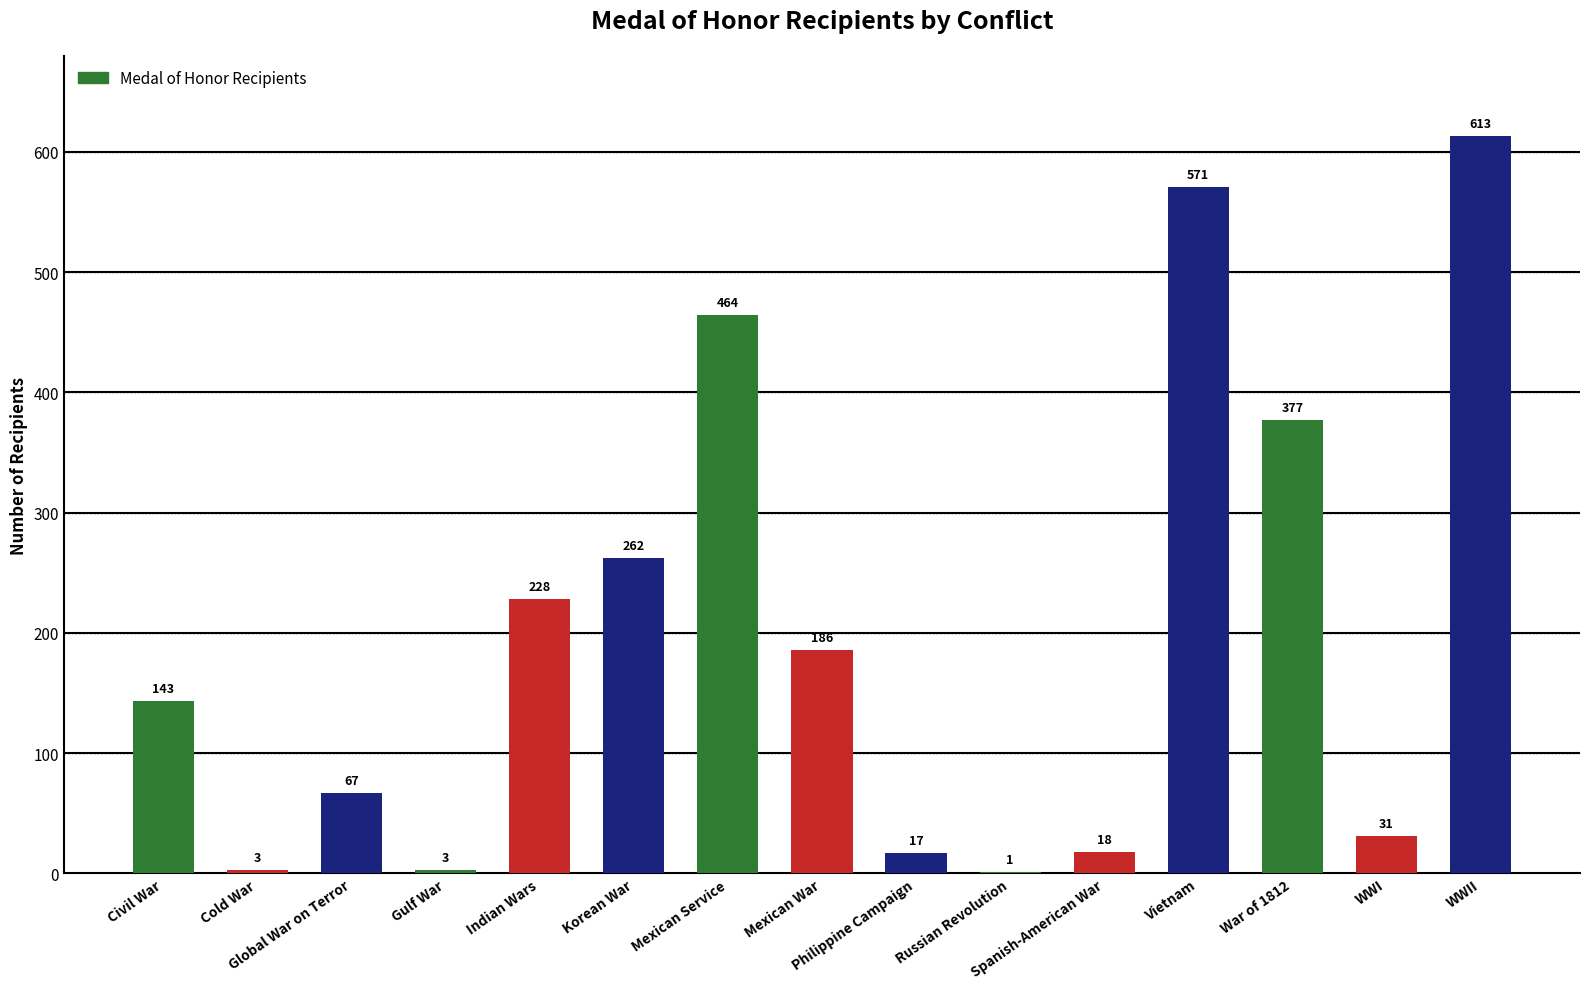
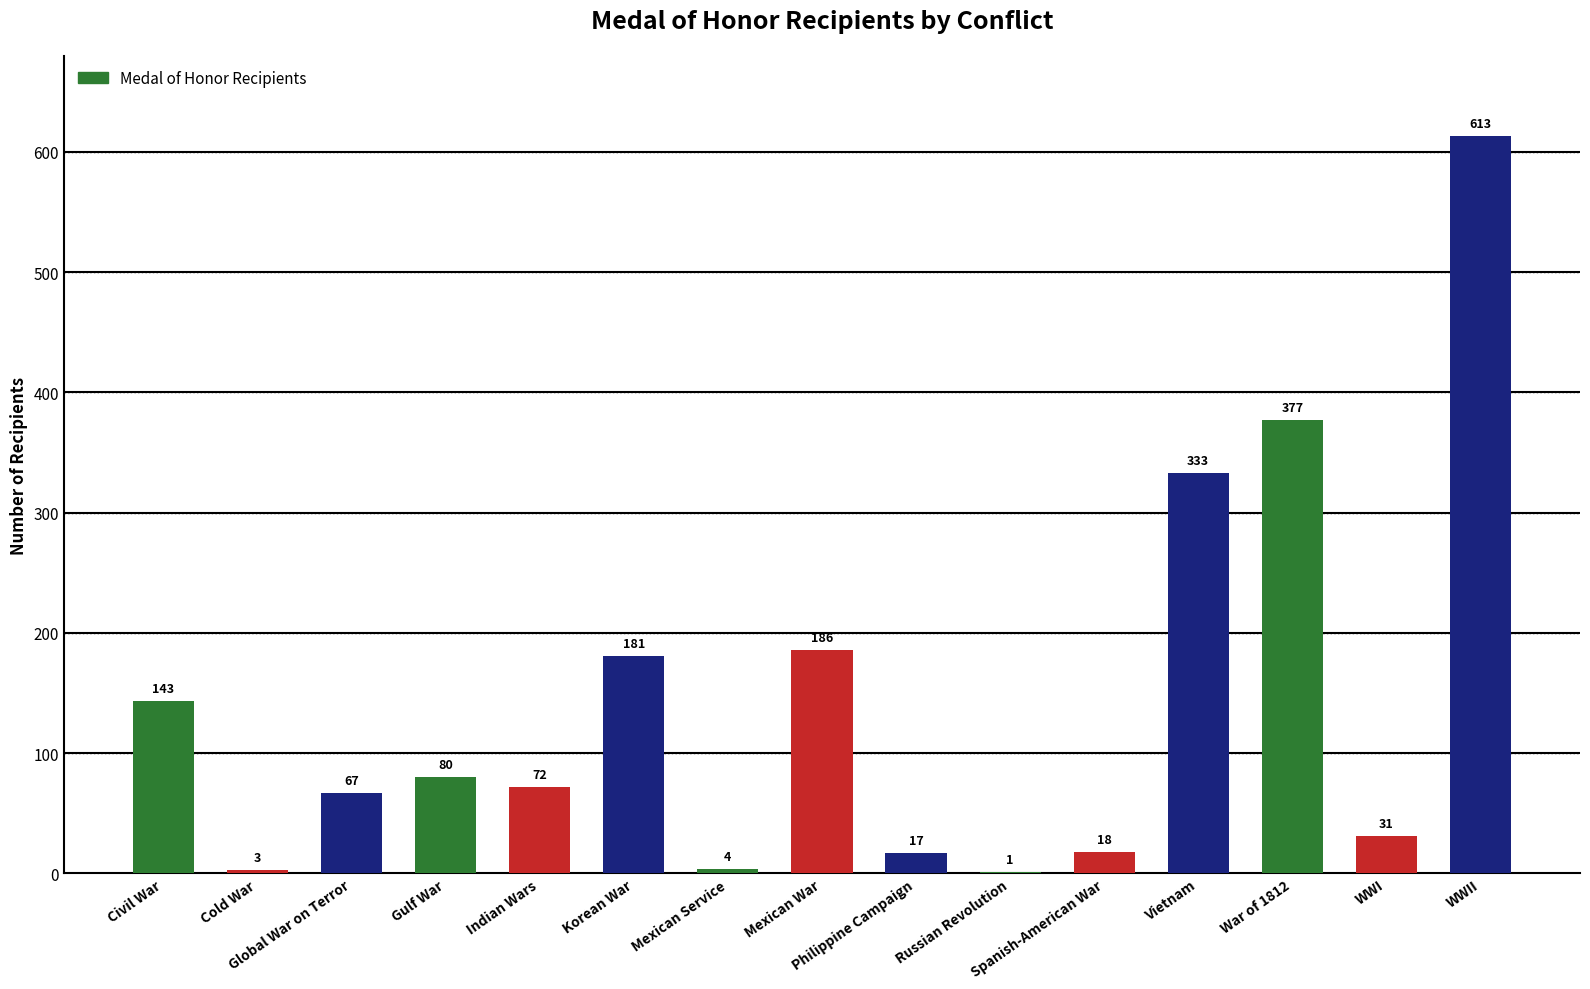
  {
    "Civil War": 143,
    "Cold War": 3,
    "Global War on Terror": 67,
-   "Gulf War": 3,
-   "Indian Wars": 228,
-   "Korean War": 262,
-   "Mexican Service": 464,
+   "Gulf War": 80,
+   "Indian Wars": 72,
+   "Korean War": 181,
+   "Mexican Service": 4,
    "Mexican War": 186,
    "Philippine Campaign": 17,
    "Russian Revolution": 1,
    "Spanish-American War": 18,
-   "Vietnam": 571,
+   "Vietnam": 333,
    "War of 1812": 377,
    "WWI": 31,
    "WWII": 613
  }
